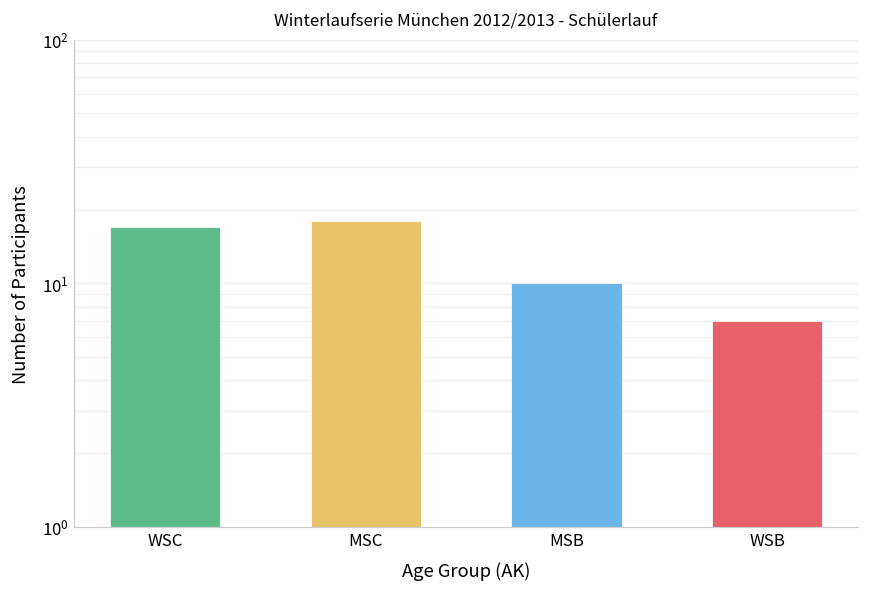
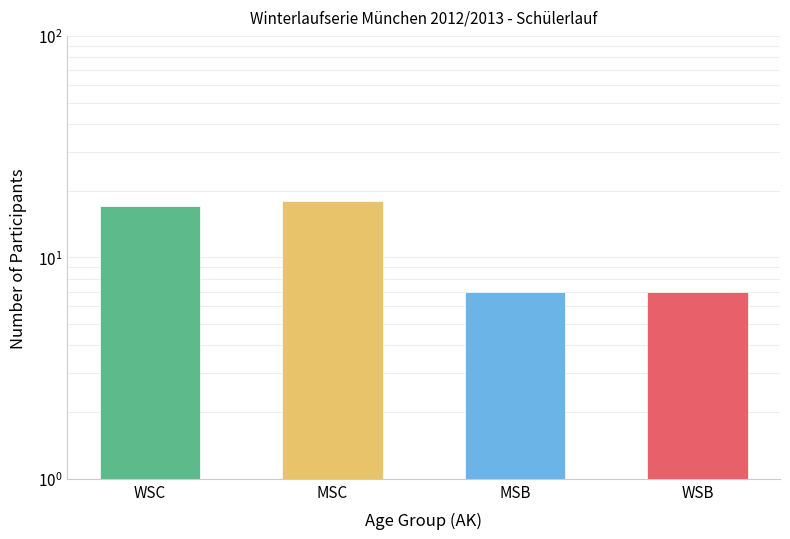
  {
    "WSC": 17,
    "MSC": 18,
-   "MSB": 10,
+   "MSB": 7,
    "WSB": 7
  }
